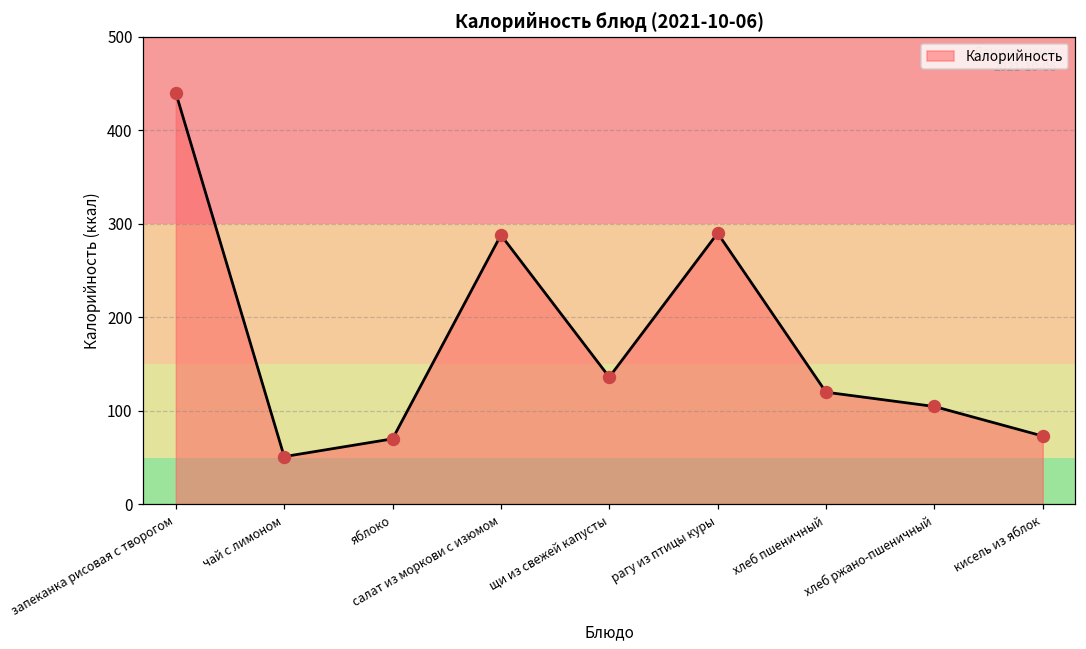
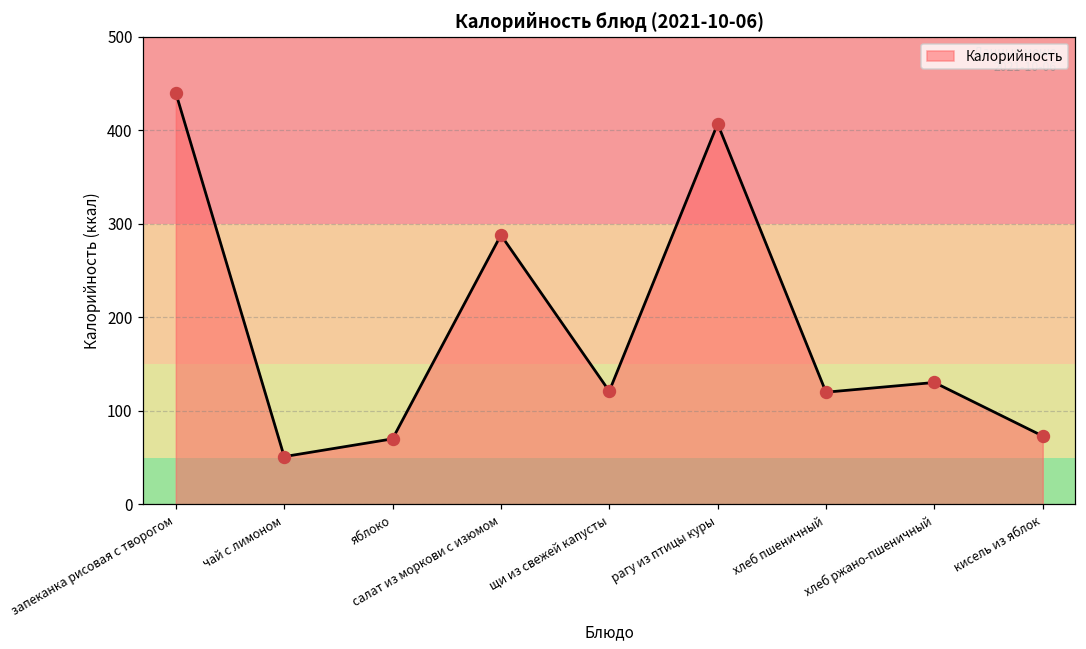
  {
    "запеканка рисовая с творогом": 440,
    "чай с лимоном": 50,
    "яблоко": 70,
    "салат из моркови с изюмом": 290,
-   "щи из свежей капусты": 140,
-   "рагу из птицы куры": 290,
+   "щи из свежей капусты": 120,
+   "рагу из птицы куры": 410,
    "хлеб пшеничный": 120,
-   "хлеб ржано-пшеничный": 100,
+   "хлеб ржано-пшеничный": 130,
    "кисель из яблок": 70
  }
